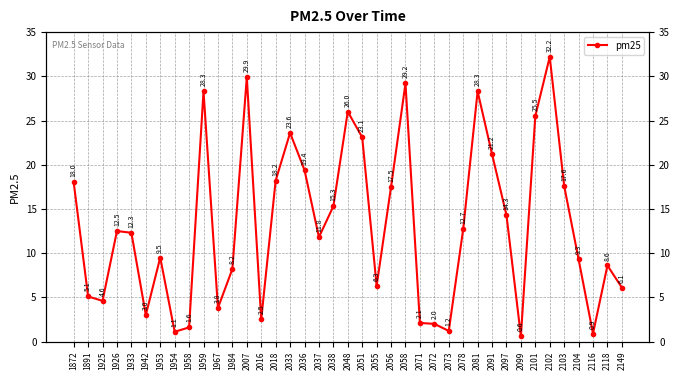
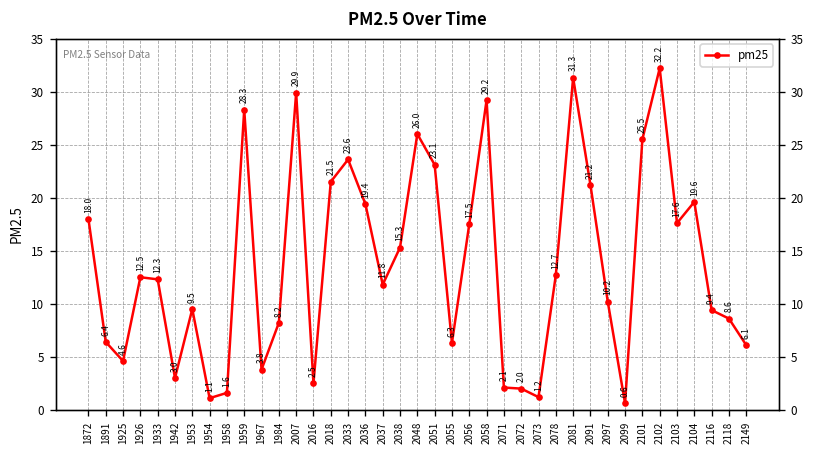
  {
    "1872": 18.0,
-   "1891": 5.1,
+   "1891": 6.4,
    "1925": 4.6,
    "1926": 12.5,
    "1933": 12.3,
    "1942": 3.0,
    "1953": 9.5,
    "1954": 1.1,
    "1958": 1.6,
    "1959": 28.3,
    "1967": 3.8,
    "1984": 8.2,
    "2007": 29.9,
    "2016": 2.5,
-   "2018": 18.2,
+   "2018": 21.5,
    "2033": 23.6,
    "2036": 19.4,
    "2037": 11.8,
    "2038": 15.3,
    "2048": 26.0,
    "2051": 23.1,
    "2055": 6.3,
    "2056": 17.5,
    "2058": 29.2,
    "2071": 2.1,
    "2072": 2.0,
    "2073": 1.2,
    "2078": 12.7,
-   "2081": 28.3,
+   "2081": 31.3,
    "2091": 21.2,
-   "2097": 14.3,
+   "2097": 10.2,
    "2099": 0.6,
    "2101": 25.5,
    "2102": 32.2,
    "2103": 17.6,
-   "2104": 9.3,
-   "2116": 0.9,
+   "2104": 19.6,
+   "2116": 9.4,
    "2118": 8.6,
    "2149": 6.1
  }
